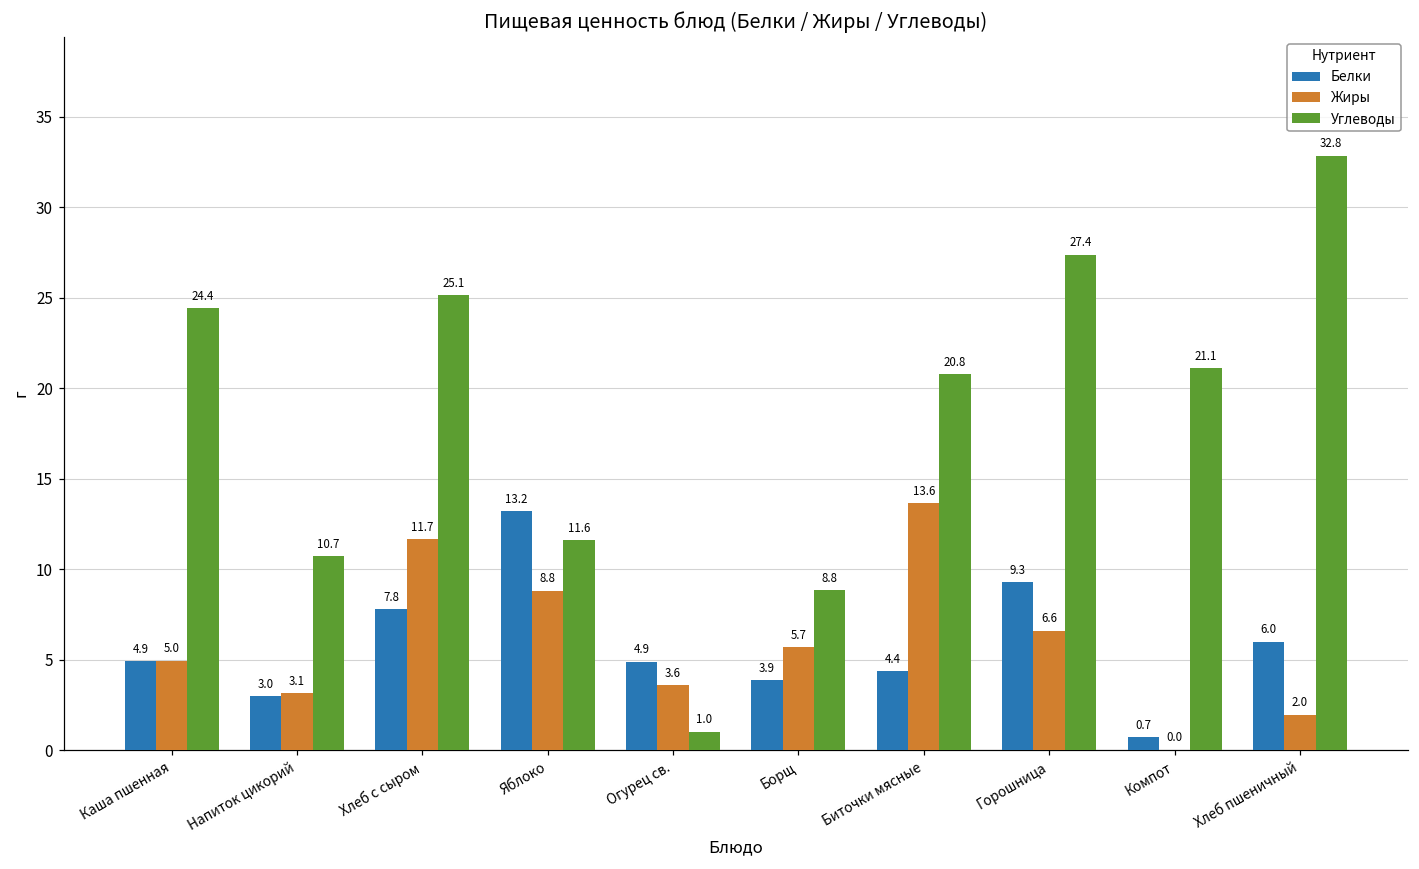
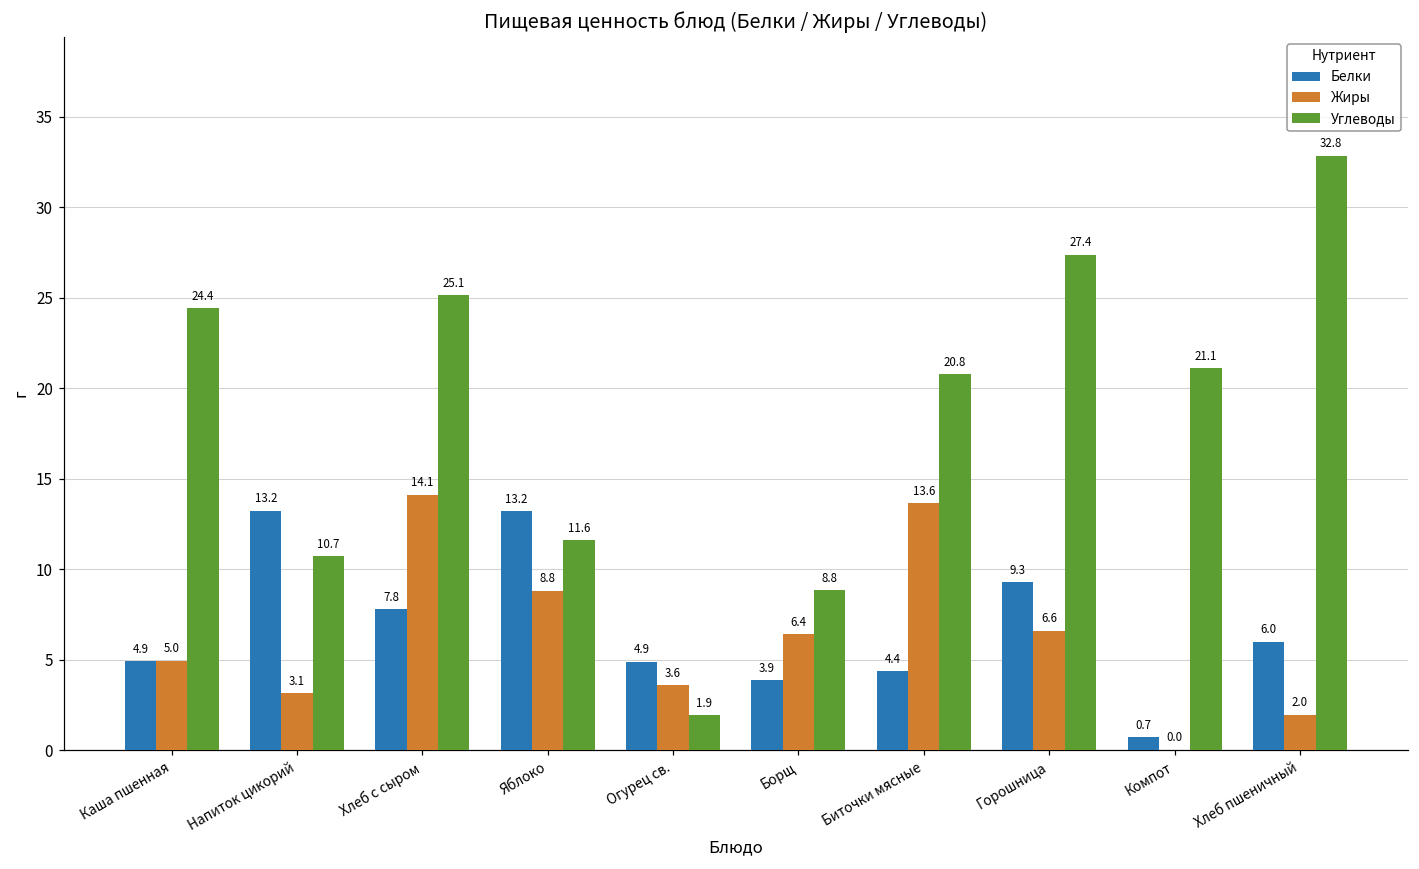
  {
    "Белки": {
      "Каша пшенная": 4.9,
-     "Напиток цикорий": 3.0,
+     "Напиток цикорий": 13.2,
      "Хлеб с сыром": 7.8,
      "Яблоко": 13.2,
      "Огурец св.": 4.9,
      "Борщ": 3.9,
      "Биточки мясные": 4.4,
      "Горошница": 9.3,
      "Компот": 0.7,
      "Хлеб пшеничный": 6.0
    },
    "Жиры": {
      "Каша пшенная": 5.0,
      "Напиток цикорий": 3.1,
-     "Хлеб с сыром": 11.7,
+     "Хлеб с сыром": 14.1,
      "Яблоко": 8.8,
      "Огурец св.": 3.6,
-     "Борщ": 5.7,
+     "Борщ": 6.4,
      "Биточки мясные": 13.6,
      "Горошница": 6.6,
      "Компот": 0.0,
      "Хлеб пшеничный": 2.0
    },
    "Углеводы": {
      "Каша пшенная": 24.4,
      "Напиток цикорий": 10.7,
      "Хлеб с сыром": 25.1,
      "Яблоко": 11.6,
-     "Огурец св.": 1.0,
+     "Огурец св.": 1.9,
      "Борщ": 8.8,
      "Биточки мясные": 20.8,
      "Горошница": 27.4,
      "Компот": 21.1,
      "Хлеб пшеничный": 32.8
    }
  }
